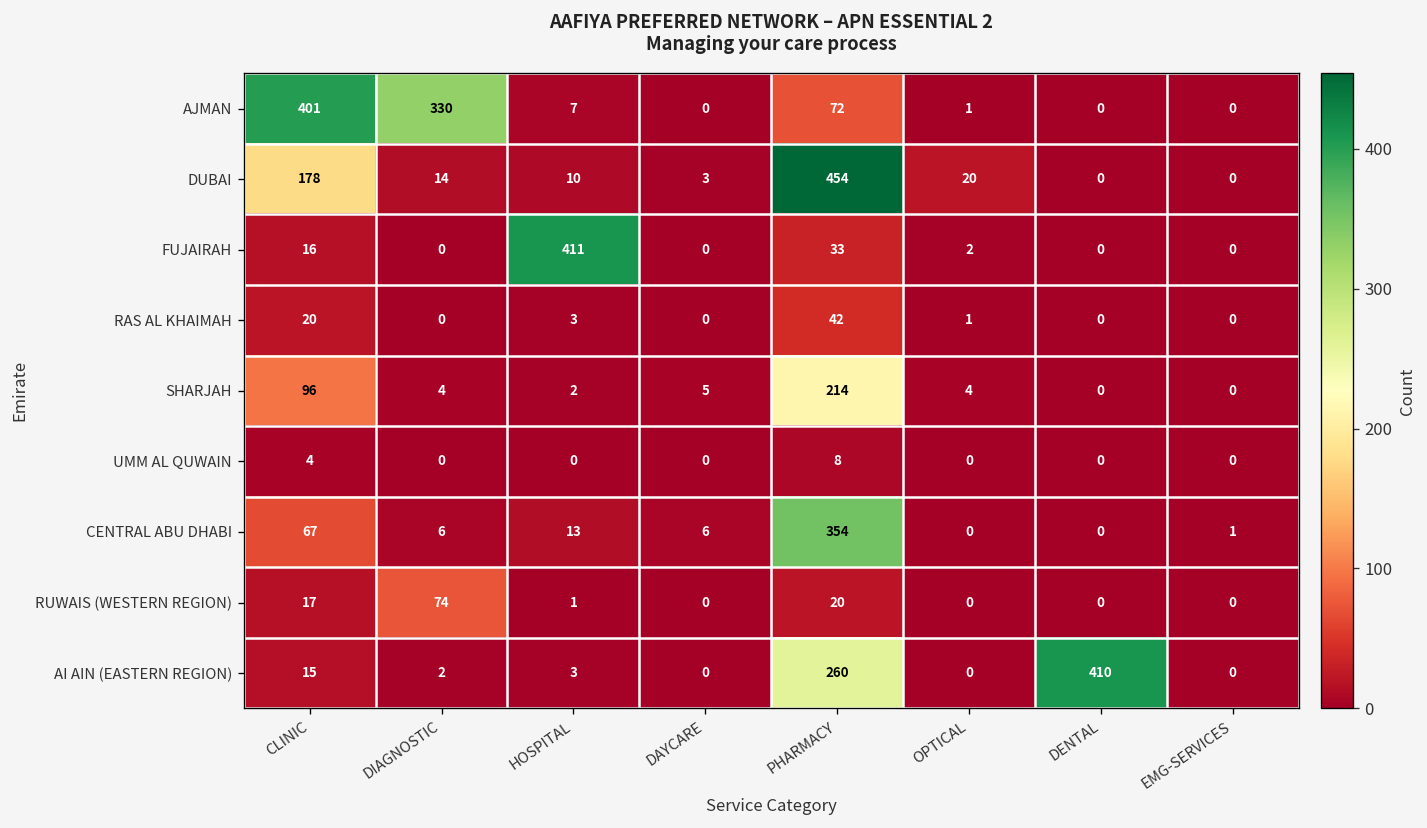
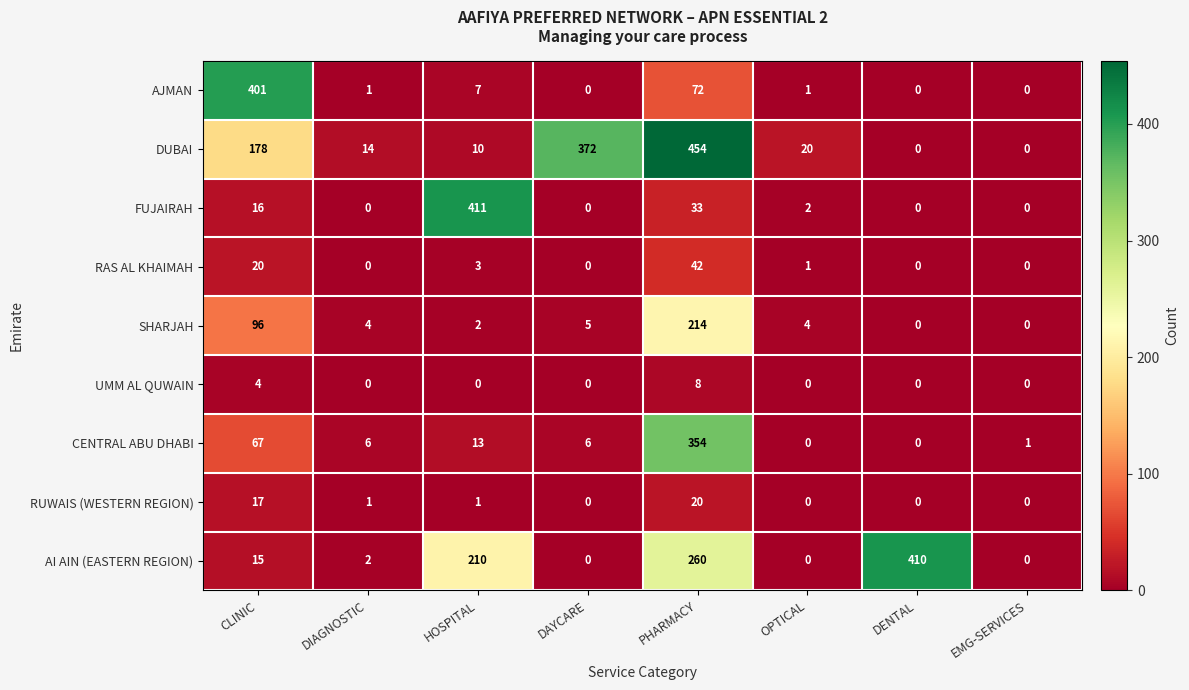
  {
    "AJMAN": {
      "CLINIC": 401,
-     "DIAGNOSTIC": 330,
+     "DIAGNOSTIC": 1,
      "HOSPITAL": 7,
      "DAYCARE": 0,
      "PHARMACY": 72,
      "OPTICAL": 1,
      "DENTAL": 0,
      "EMG-SERVICES": 0
    },
    "DUBAI": {
      "CLINIC": 178,
      "DIAGNOSTIC": 14,
      "HOSPITAL": 10,
-     "DAYCARE": 3,
+     "DAYCARE": 372,
      "PHARMACY": 454,
      "OPTICAL": 20,
      "DENTAL": 0,
      "EMG-SERVICES": 0
    },
    "FUJAIRAH": {
      "CLINIC": 16,
      "DIAGNOSTIC": 0,
      "HOSPITAL": 411,
      "DAYCARE": 0,
      "PHARMACY": 33,
      "OPTICAL": 2,
      "DENTAL": 0,
      "EMG-SERVICES": 0
    },
    "RAS AL KHAIMAH": {
      "CLINIC": 20,
      "DIAGNOSTIC": 0,
      "HOSPITAL": 3,
      "DAYCARE": 0,
      "PHARMACY": 42,
      "OPTICAL": 1,
      "DENTAL": 0,
      "EMG-SERVICES": 0
    },
    "SHARJAH": {
      "CLINIC": 96,
      "DIAGNOSTIC": 4,
      "HOSPITAL": 2,
      "DAYCARE": 5,
      "PHARMACY": 214,
      "OPTICAL": 4,
      "DENTAL": 0,
      "EMG-SERVICES": 0
    },
    "UMM AL QUWAIN": {
      "CLINIC": 4,
      "DIAGNOSTIC": 0,
      "HOSPITAL": 0,
      "DAYCARE": 0,
      "PHARMACY": 8,
      "OPTICAL": 0,
      "DENTAL": 0,
      "EMG-SERVICES": 0
    },
    "CENTRAL ABU DHABI": {
      "CLINIC": 67,
      "DIAGNOSTIC": 6,
      "HOSPITAL": 13,
      "DAYCARE": 6,
      "PHARMACY": 354,
      "OPTICAL": 0,
      "DENTAL": 0,
      "EMG-SERVICES": 1
    },
    "RUWAIS (WESTERN REGION)": {
      "CLINIC": 17,
-     "DIAGNOSTIC": 74,
+     "DIAGNOSTIC": 1,
      "HOSPITAL": 1,
      "DAYCARE": 0,
      "PHARMACY": 20,
      "OPTICAL": 0,
      "DENTAL": 0,
      "EMG-SERVICES": 0
    },
    "AI AIN (EASTERN REGION)": {
      "CLINIC": 15,
      "DIAGNOSTIC": 2,
-     "HOSPITAL": 3,
+     "HOSPITAL": 210,
      "DAYCARE": 0,
      "PHARMACY": 260,
      "OPTICAL": 0,
      "DENTAL": 410,
      "EMG-SERVICES": 0
    }
  }
